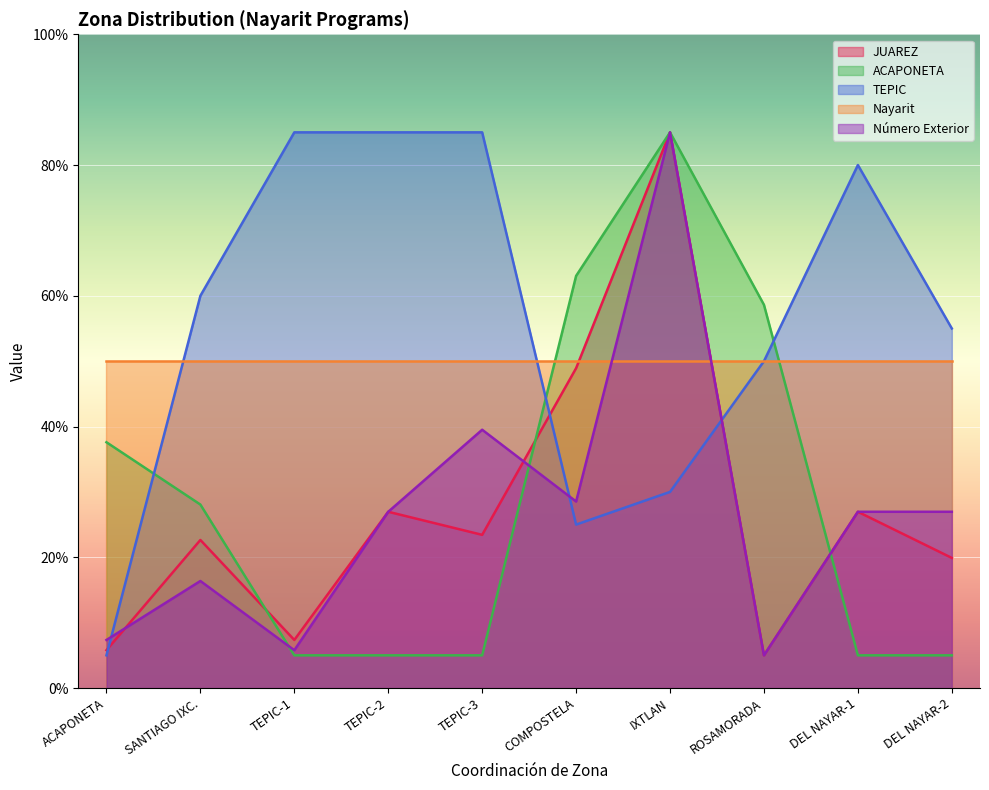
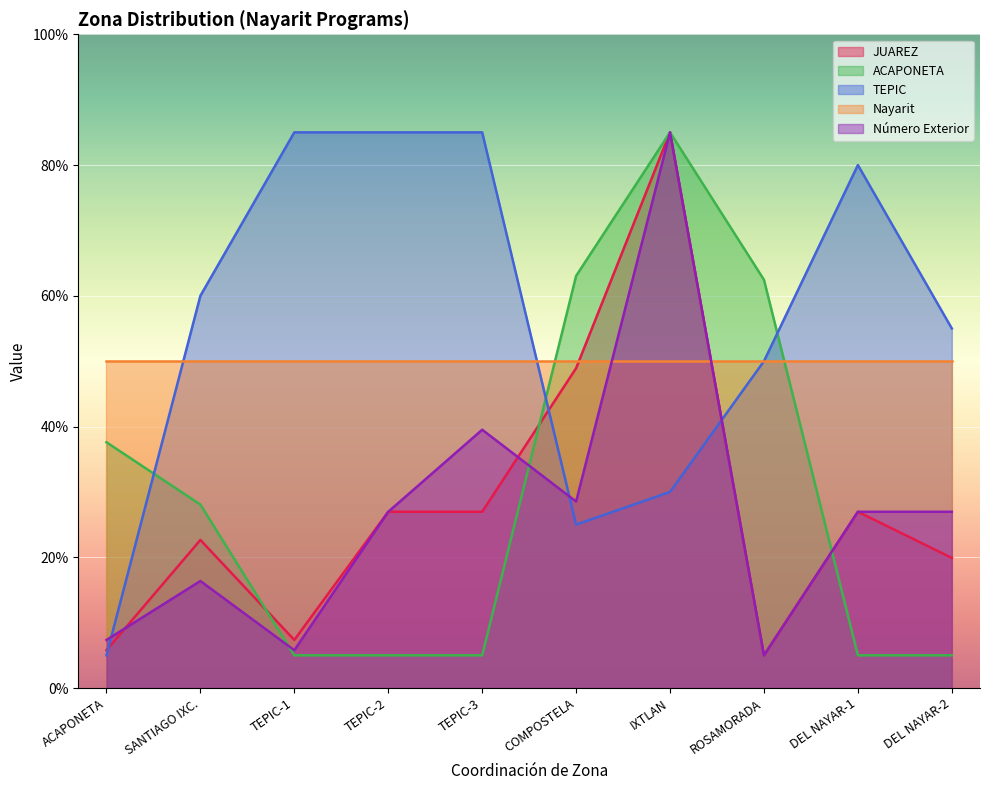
  {
    "JUAREZ": {
      "ACAPONETA": "6%",
      "SANTIAGO IXC.": "23%",
      "TEPIC-1": "7%",
-     "TEPIC-3": "23%",
+     "TEPIC-3": "27%",
      "COMPOSTELA": "49%",
      "DEL NAYAR-2": "20%"
    },
    "ACAPONETA": {
      "ACAPONETA": "38%",
      "SANTIAGO IXC.": "28%",
      "TEPIC-1": "5%",
      "TEPIC-2": "5%",
      "TEPIC-3": "5%",
      "COMPOSTELA": "63%",
-     "ROSAMORADA": "59%",
+     "ROSAMORADA": "62%",
      "DEL NAYAR-1": "5%",
      "DEL NAYAR-2": "5%"
    },
    "TEPIC": {
      "ACAPONETA": "5%",
      "SANTIAGO IXC.": "60%",
      "TEPIC-1": "85%",
      "TEPIC-2": "85%",
      "TEPIC-3": "85%",
      "COMPOSTELA": "25%",
      "IXTLAN": "30%",
      "DEL NAYAR-1": "80%",
      "DEL NAYAR-2": "55%"
    },
    "Nayarit": {
      "ACAPONETA": "50%",
      "SANTIAGO IXC.": "50%",
      "TEPIC-1": "50%",
      "TEPIC-2": "50%",
      "TEPIC-3": "50%",
      "COMPOSTELA": "50%",
      "IXTLAN": "50%",
      "DEL NAYAR-1": "50%",
      "DEL NAYAR-2": "50%"
    },
    "Número Exterior": {
      "ACAPONETA": "7%",
      "SANTIAGO IXC.": "16%",
      "TEPIC-1": "6%",
      "TEPIC-3": "40%",
      "COMPOSTELA": "29%",
      "DEL NAYAR-2": "27%"
    }
  }
